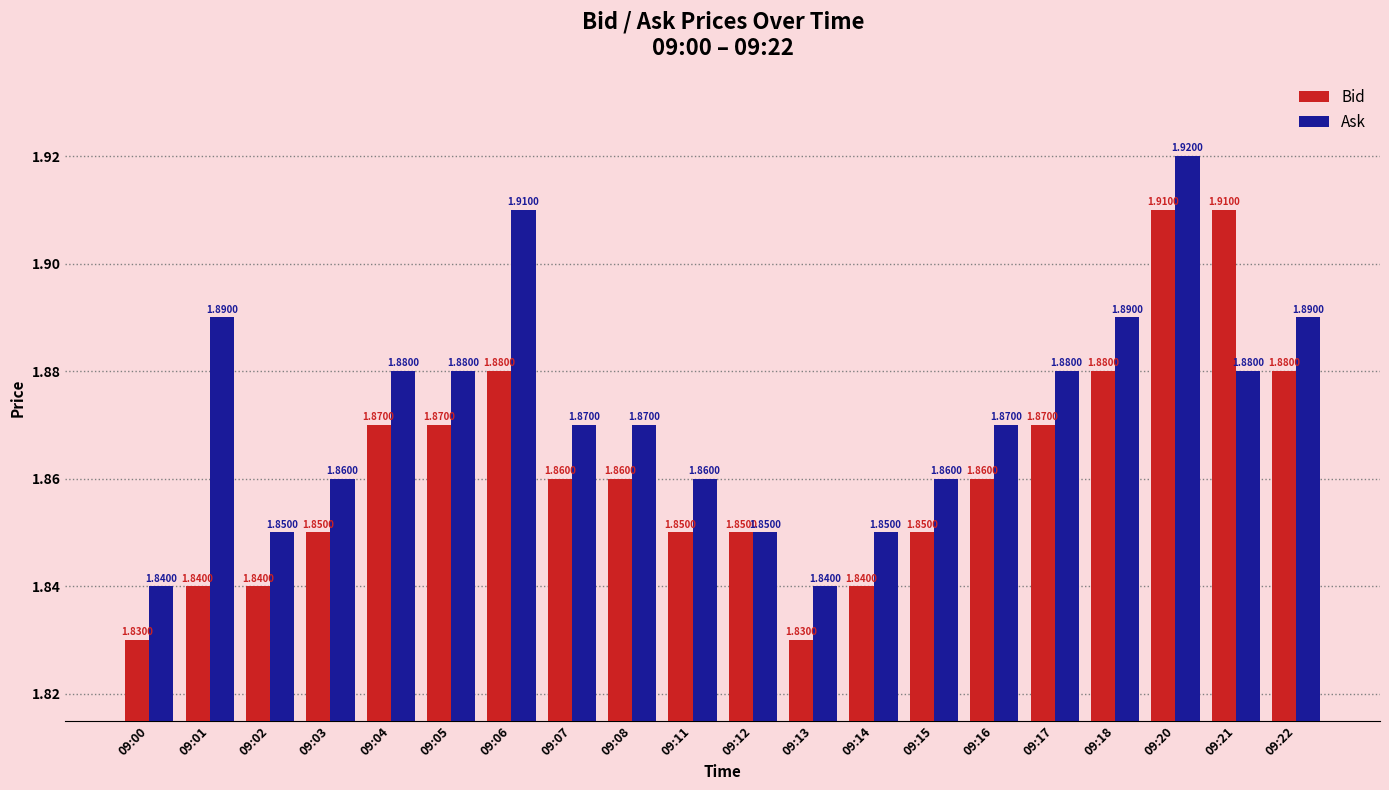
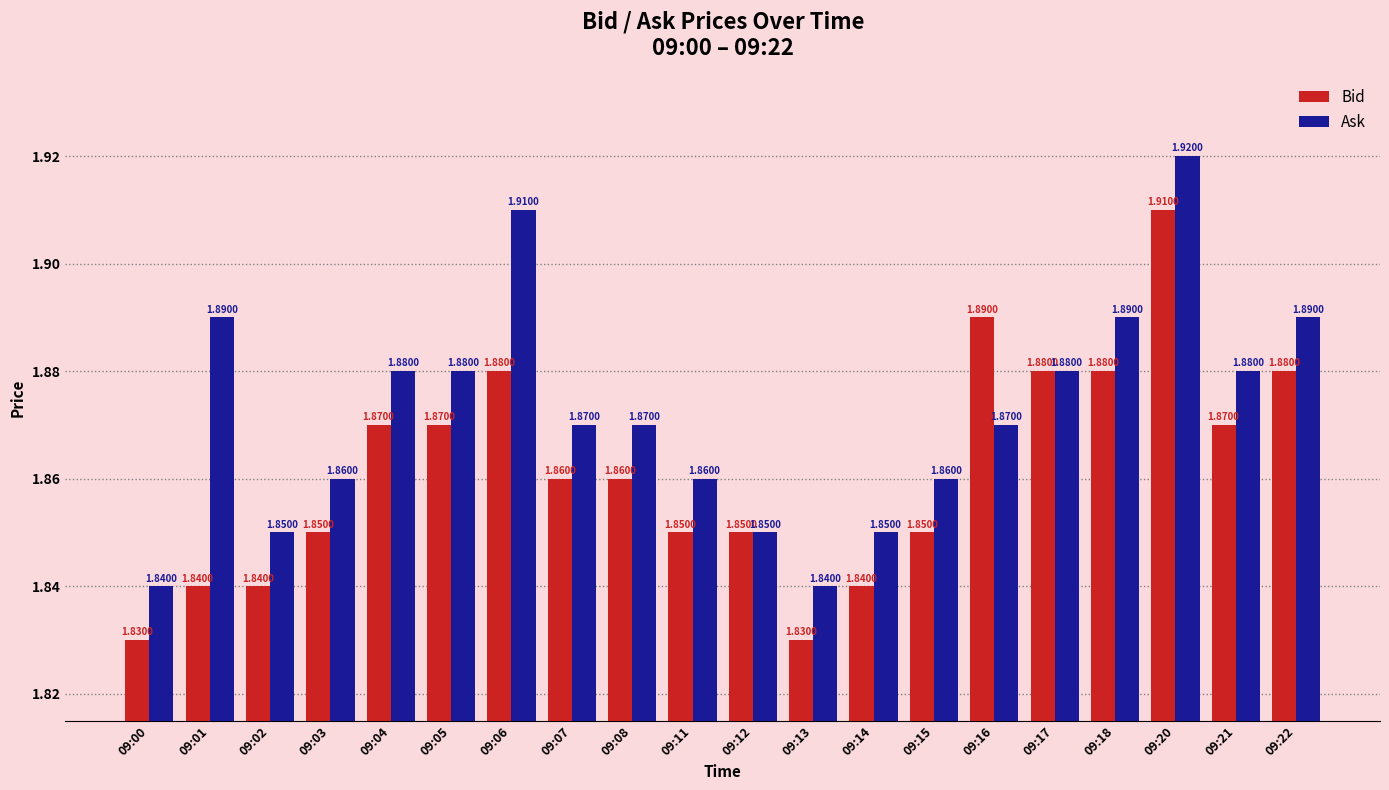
  {
    "Bid": {
      "09:00": 1.8300,
      "09:01": 1.8400,
      "09:02": 1.8400,
      "09:03": 1.8500,
      "09:04": 1.8700,
      "09:05": 1.8700,
      "09:06": 1.8800,
      "09:07": 1.8600,
      "09:08": 1.8600,
      "09:11": 1.8500,
      "09:13": 1.8300,
      "09:14": 1.8400,
      "09:15": 1.8500,
-     "09:16": 1.8600,
-     "09:17": 1.8700,
+     "09:16": 1.8900,
+     "09:17": 1.8800,
      "09:18": 1.8800,
      "09:20": 1.9100,
-     "09:21": 1.9100,
+     "09:21": 1.8700,
      "09:22": 1.8800
    },
    "Ask": {
      "09:00": 1.8400,
      "09:01": 1.8900,
      "09:02": 1.8500,
      "09:03": 1.8600,
      "09:04": 1.8800,
      "09:05": 1.8800,
      "09:06": 1.9100,
      "09:07": 1.8700,
      "09:08": 1.8700,
      "09:11": 1.8600,
      "09:13": 1.8400,
      "09:14": 1.8500,
      "09:15": 1.8600,
      "09:16": 1.8700,
      "09:18": 1.8900,
      "09:20": 1.9200,
      "09:21": 1.8800,
      "09:22": 1.8900
    }
  }
